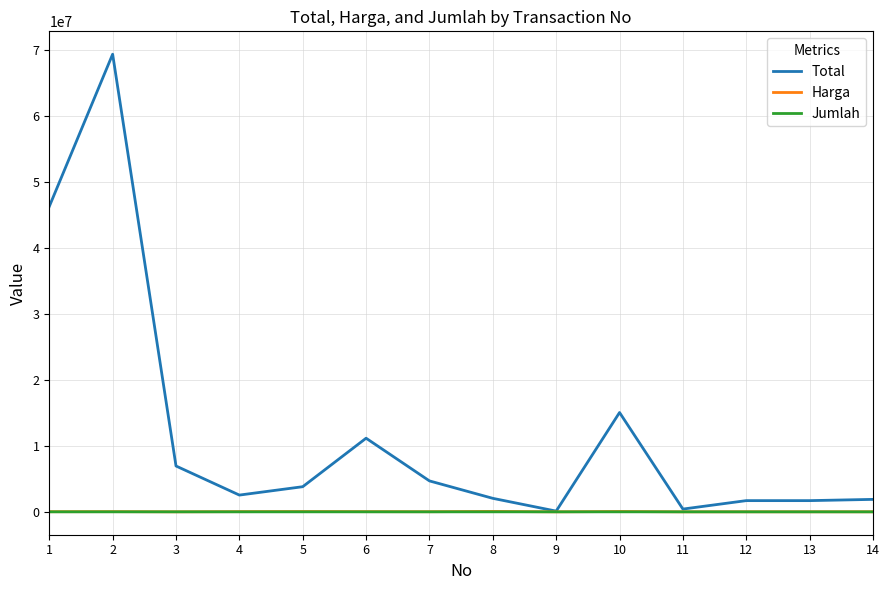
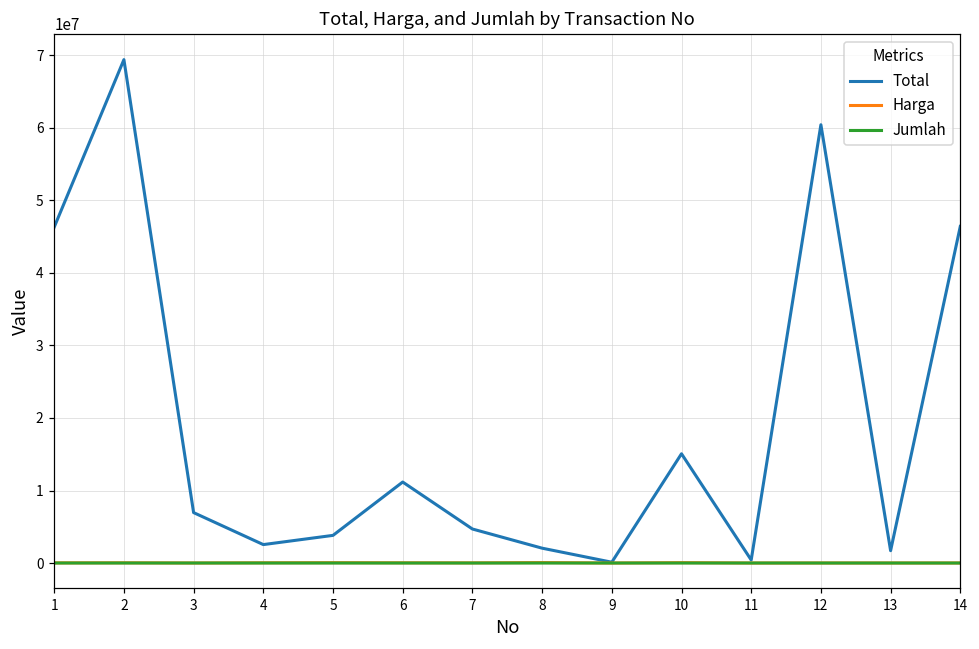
  {
    "Total": {
      "1": 46000000,
      "2": 69000000,
      "3": 7000000,
      "4": 3000000,
      "5": 4000000,
      "6": 11000000,
      "7": 5000000,
      "8": 2000000,
      "10": 15000000,
      "11": 0,
-     "12": 2000000,
+     "12": 60000000,
      "13": 2000000,
-     "14": 2000000
+     "14": 46000000
    }
  }
